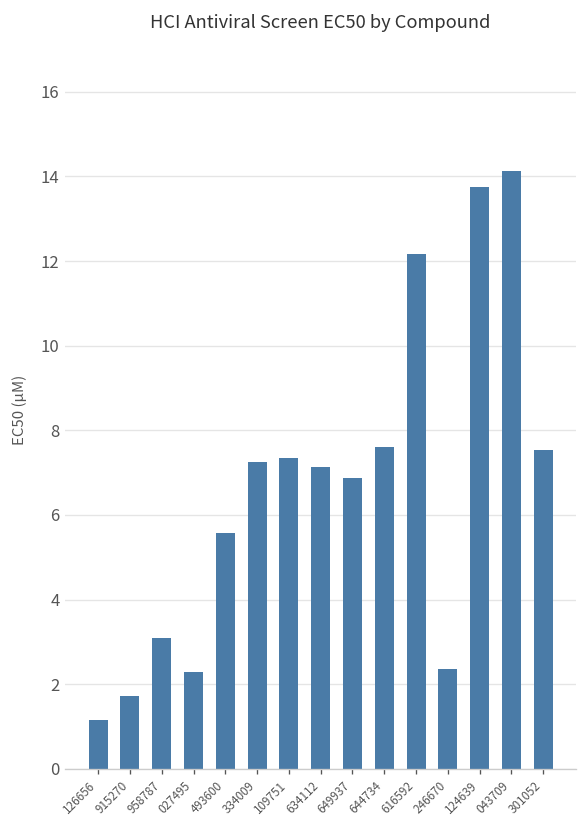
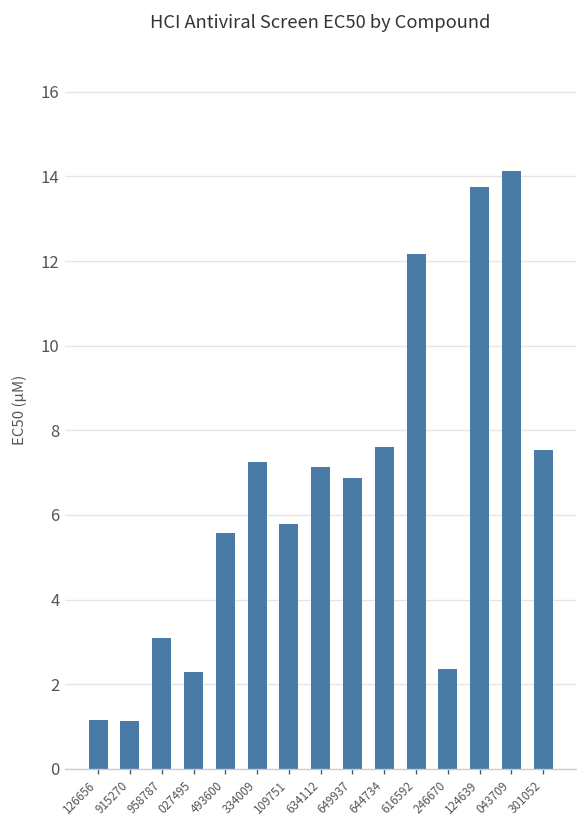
  {
    "126656": 1.1,
-   "915270": 1.7,
+   "915270": 1.1,
    "958787": 3.1,
    "027495": 2.3,
    "493600": 5.6,
    "334009": 7.3,
-   "109751": 7.3,
+   "109751": 5.8,
    "634112": 7.1,
    "649937": 6.9,
    "644734": 7.6,
    "616592": 12.2,
    "246670": 2.4,
    "124639": 13.8,
    "043709": 14.1,
    "301052": 7.5
  }
